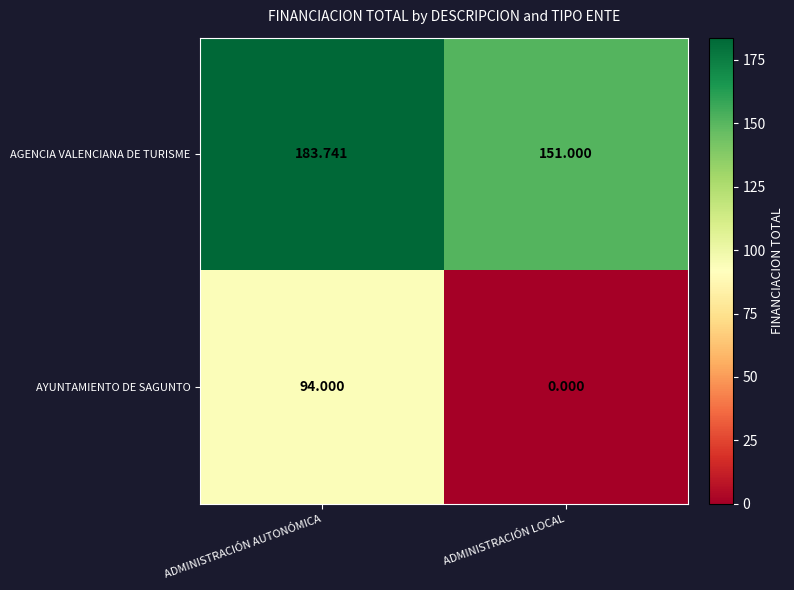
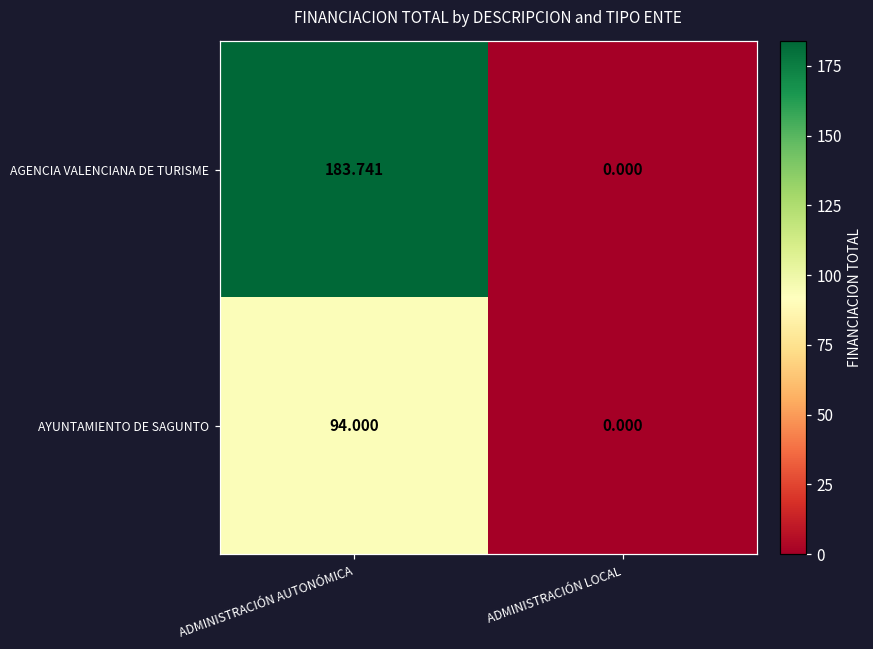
  {
    "AGENCIA VALENCIANA DE TURISME": {
      "ADMINISTRACIÓN AUTONÓMICA": 183.741,
-     "ADMINISTRACIÓN LOCAL": 151.000
+     "ADMINISTRACIÓN LOCAL": 0.000
    },
    "AYUNTAMIENTO DE SAGUNTO": {
      "ADMINISTRACIÓN AUTONÓMICA": 94.000,
      "ADMINISTRACIÓN LOCAL": 0.000
    }
  }
